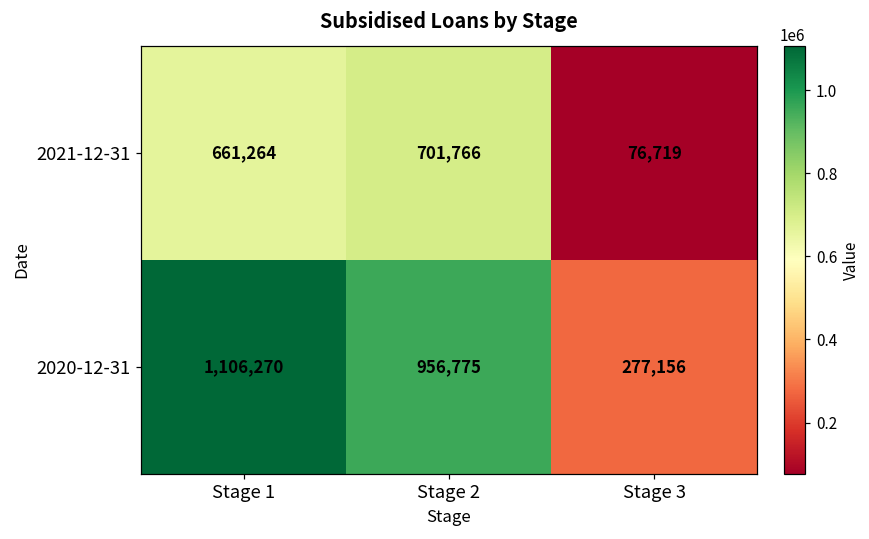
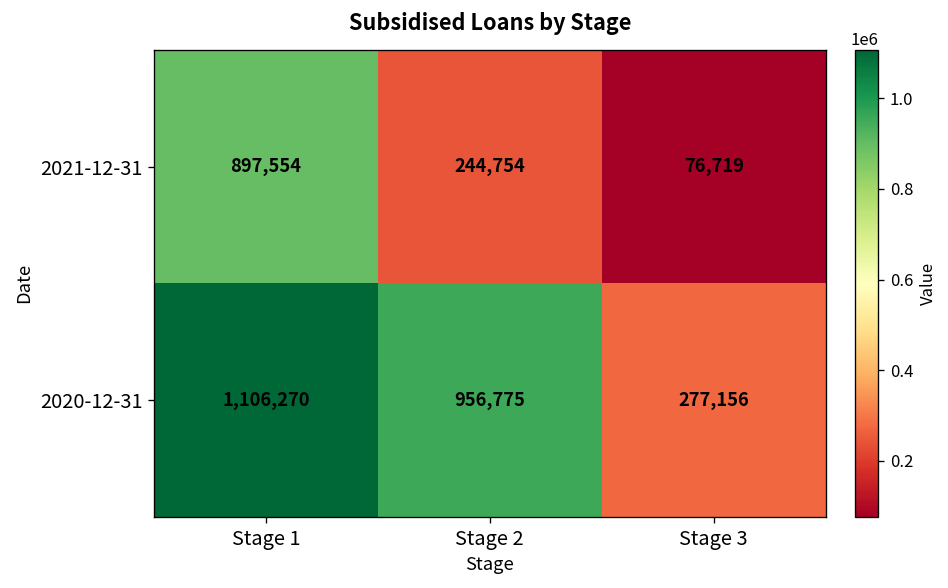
  {
    "2021-12-31": {
-     "Stage 1": "661,264",
-     "Stage 2": "701,766",
+     "Stage 1": "897,554",
+     "Stage 2": "244,754",
      "Stage 3": "76,719"
    },
    "2020-12-31": {
      "Stage 1": "1,106,270",
      "Stage 2": "956,775",
      "Stage 3": "277,156"
    }
  }
